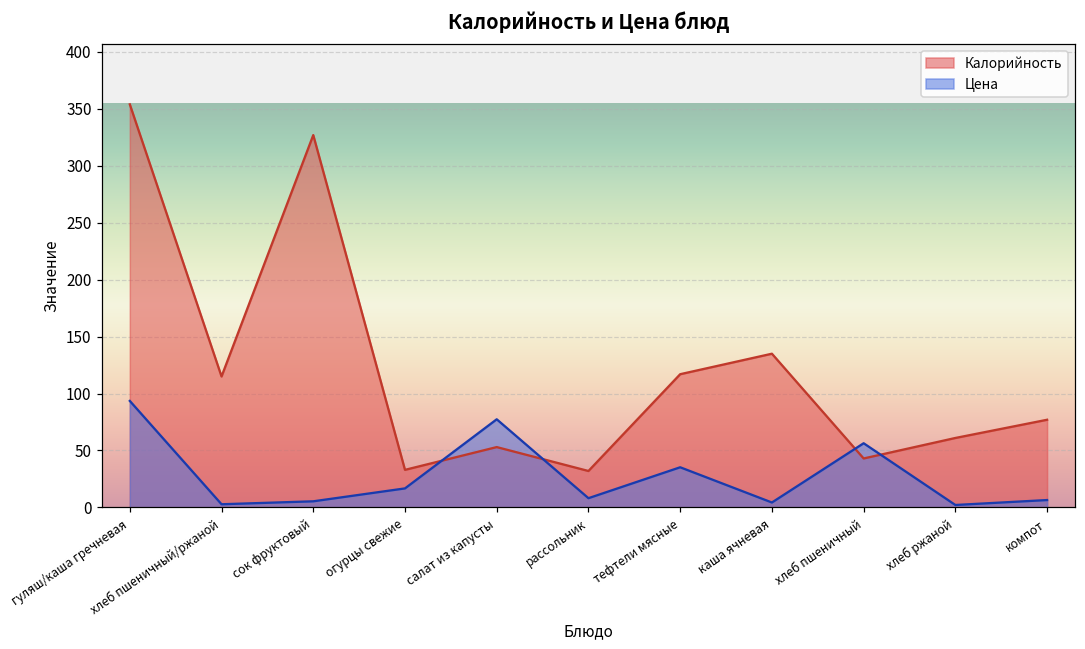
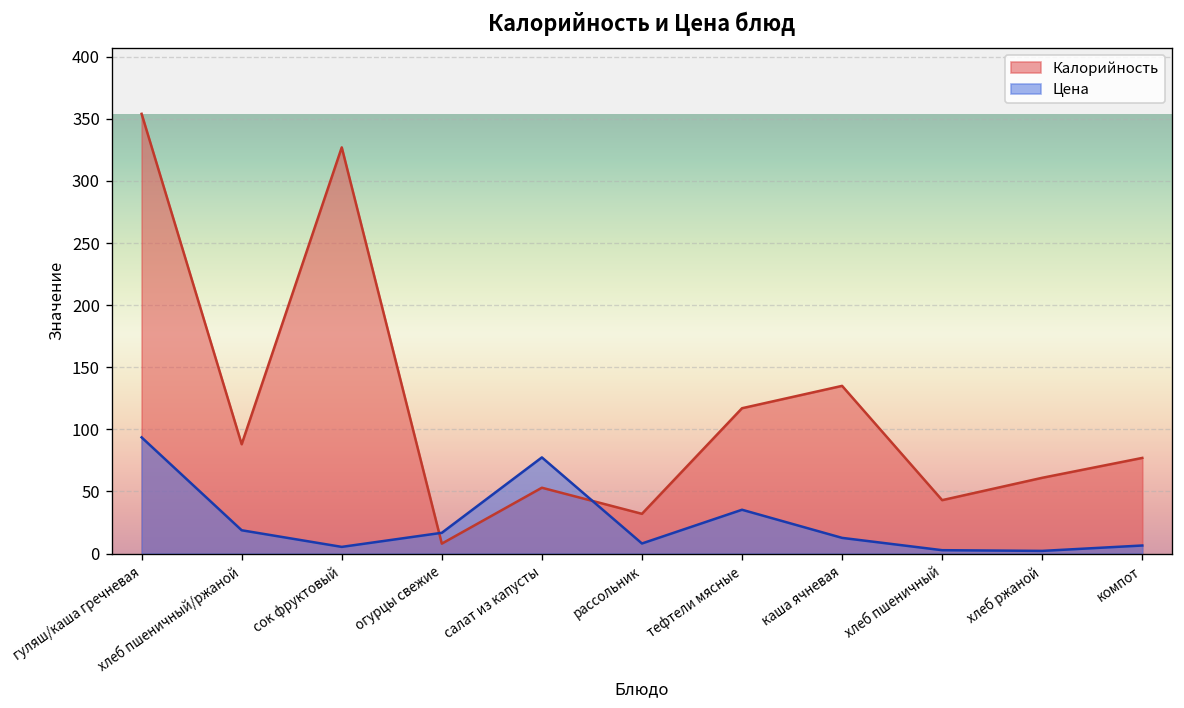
  {
    "Калорийность": {
      "гуляш/каша гречневая": 354,
-     "хлеб пшеничный/ржаной": 115,
+     "хлеб пшеничный/ржаной": 88,
      "сок фруктовый": 327,
-     "огурцы свежие": 33,
+     "огурцы свежие": 8,
      "салат из капусты": 53,
      "рассольник": 32,
      "тефтели мясные": 117,
      "каша ячневая": 135,
      "хлеб пшеничный": 43,
      "хлеб ржаной": 61,
      "компот": 77
    },
    "Цена": {
      "гуляш/каша гречневая": 94,
-     "хлеб пшеничный/ржаной": 3,
+     "хлеб пшеничный/ржаной": 19,
      "сок фруктовый": 5,
      "огурцы свежие": 17,
      "салат из капусты": 77,
      "рассольник": 8,
      "тефтели мясные": 35,
-     "каша ячневая": 4,
-     "хлеб пшеничный": 56,
+     "каша ячневая": 13,
+     "хлеб пшеничный": 3,
      "хлеб ржаной": 2,
      "компот": 6
    }
  }
